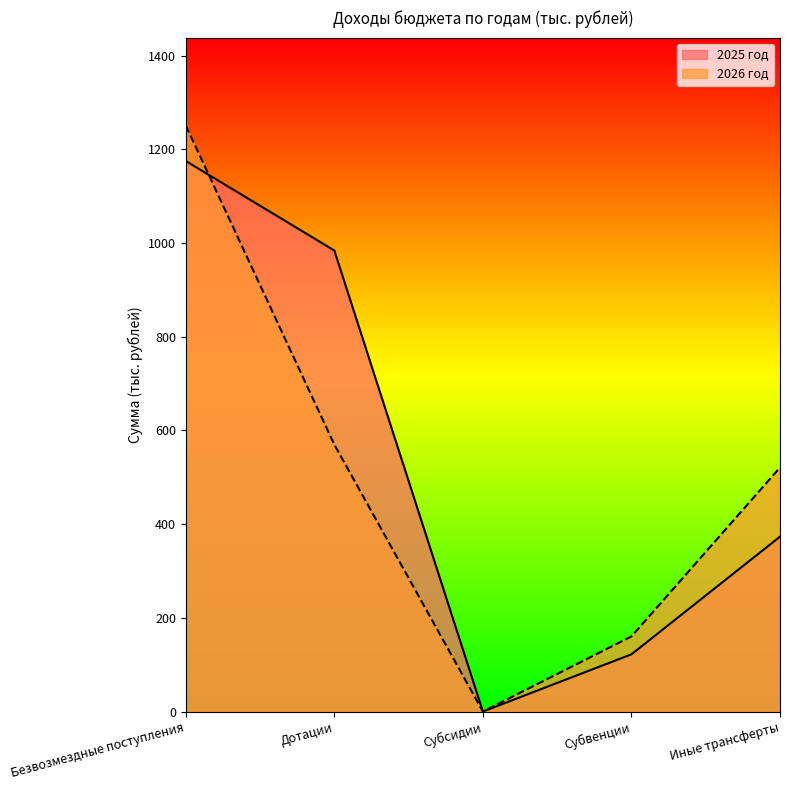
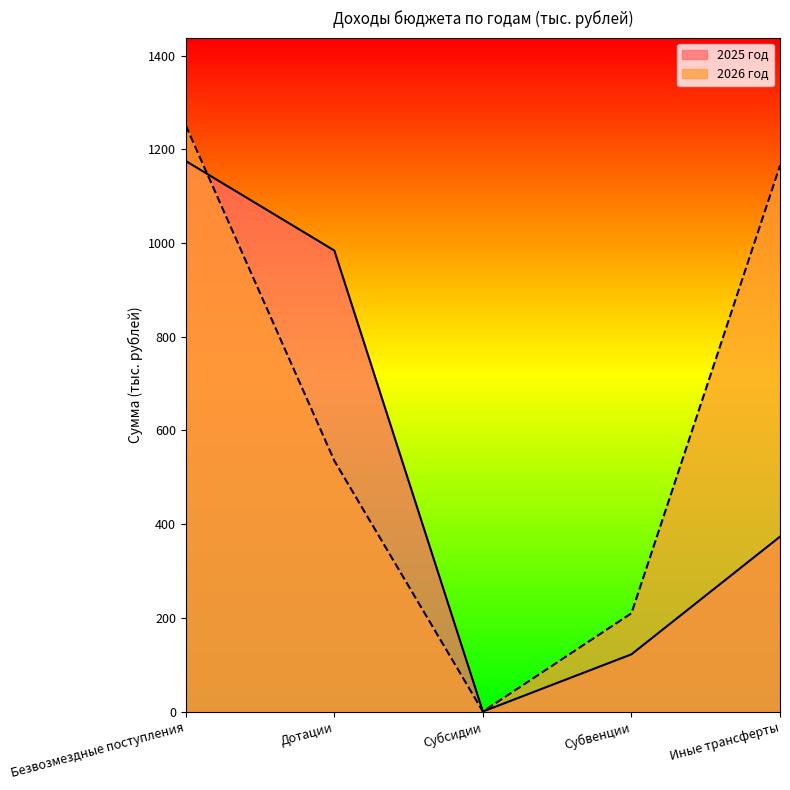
  {
    "2025 год": {
      "Безвозмездные поступления": 1170,
      "Дотации": 980,
      "Субвенции": 120,
      "Иные трансферты": 370
    },
    "2026 год": {
      "Безвозмездные поступления": 1250,
-     "Дотации": 570,
-     "Субвенции": 160,
-     "Иные трансферты": 520
+     "Дотации": 540,
+     "Субвенции": 210,
+     "Иные трансферты": 1170
    }
  }
